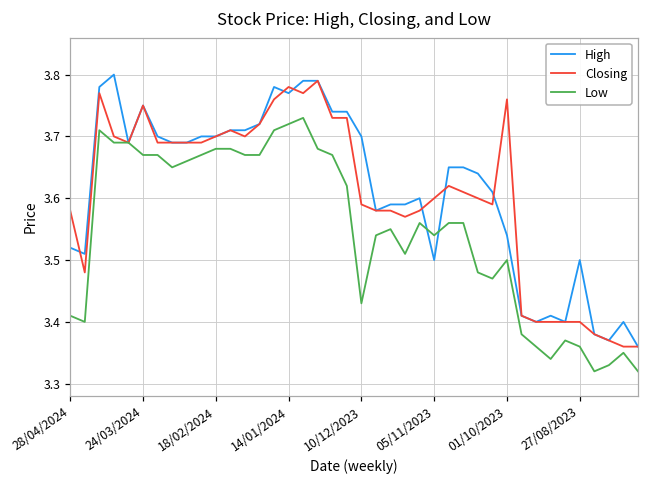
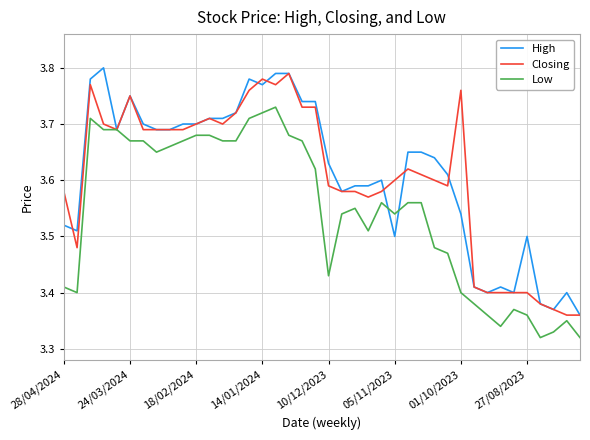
  {
    "High": {
      "28/04/2024": 3.52,
      "14/01/2024": 3.77,
-     "10/12/2023": 3.70,
+     "10/12/2023": 3.63,
      "05/11/2023": 3.50,
      "01/10/2023": 3.54,
      "27/08/2023": 3.50
    },
    "Closing": {
      "28/04/2024": 3.58,
      "14/01/2024": 3.78,
      "10/12/2023": 3.59,
      "05/11/2023": 3.60,
      "01/10/2023": 3.76,
      "27/08/2023": 3.40
    },
    "Low": {
      "28/04/2024": 3.41,
      "24/03/2024": 3.67,
      "18/02/2024": 3.68,
      "14/01/2024": 3.72,
      "10/12/2023": 3.43,
      "05/11/2023": 3.54,
-     "01/10/2023": 3.5,
+     "01/10/2023": 3.4,
      "27/08/2023": 3.36
    }
  }
